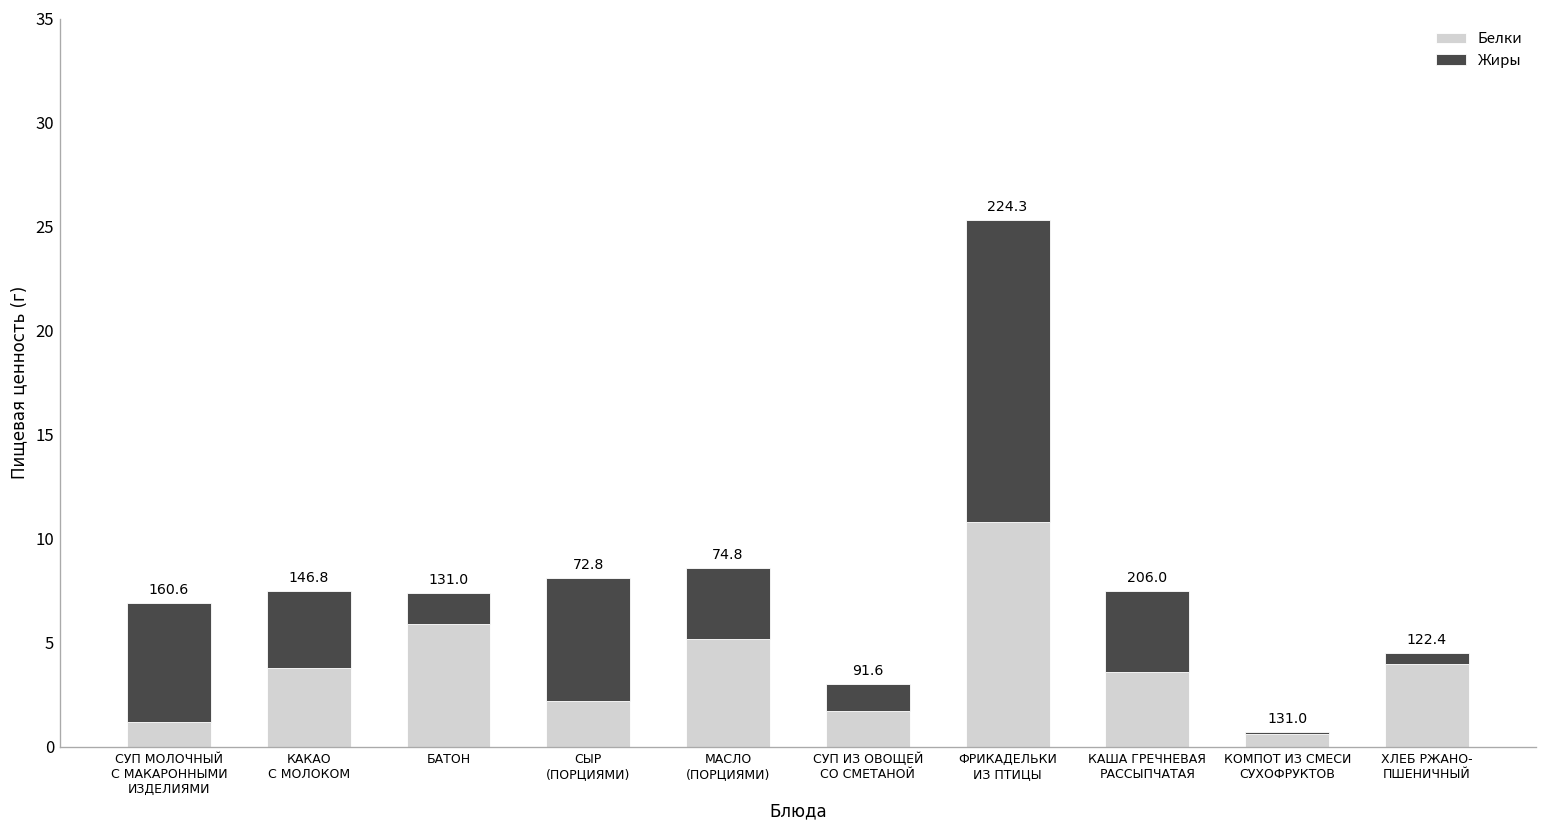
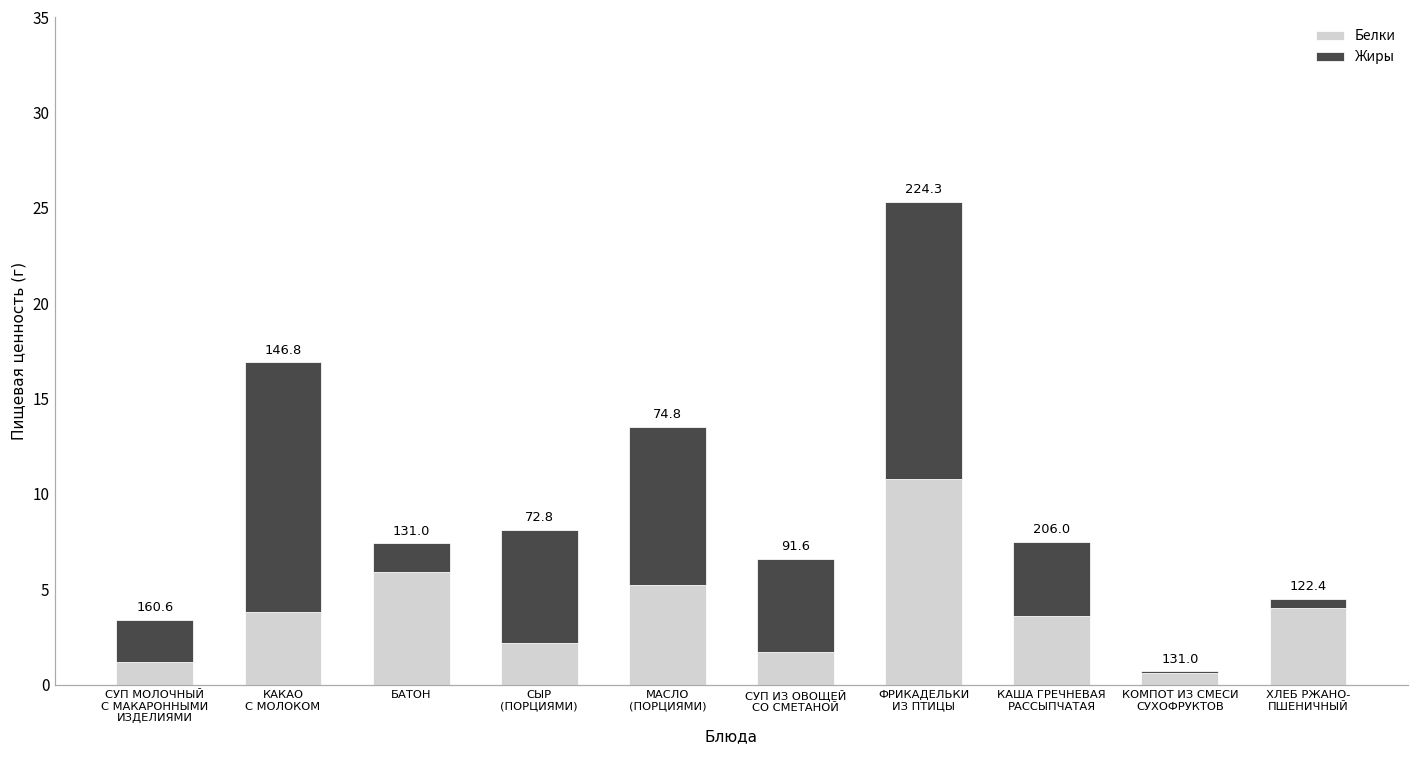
  {
    "Белки": {
      "СУП МОЛОЧНЫЙ С МАКАРОННЫМИ ИЗДЕЛИЯМИ": 1.2,
      "КАКАО С МОЛОКОМ": 3.8,
      "БАТОН": 5.9,
      "СЫР (ПОРЦИЯМИ)": 2.2,
      "МАСЛО (ПОРЦИЯМИ)": 5.2,
      "СУП ИЗ ОВОЩЕЙ СО СМЕТАНОЙ": 1.7,
      "ФРИКАДЕЛЬКИ ИЗ ПТИЦЫ": 10.8,
      "КАША ГРЕЧНЕВАЯ РАССЫПЧАТАЯ": 3.6,
      "КОМПОТ ИЗ СМЕСИ СУХОФРУКТОВ": 0.6,
      "ХЛЕБ РЖАНО- ПШЕНИЧНЫЙ": 4.0
    },
    "Жиры": {
-     "СУП МОЛОЧНЫЙ С МАКАРОННЫМИ ИЗДЕЛИЯМИ": 5.7,
-     "КАКАО С МОЛОКОМ": 3.7,
-     "МАСЛО (ПОРЦИЯМИ)": 3.4,
-     "СУП ИЗ ОВОЩЕЙ СО СМЕТАНОЙ": 1.3
+     "СУП МОЛОЧНЫЙ С МАКАРОННЫМИ ИЗДЕЛИЯМИ": 2.2,
+     "КАКАО С МОЛОКОМ": 13.1,
+     "МАСЛО (ПОРЦИЯМИ)": 8.3,
+     "СУП ИЗ ОВОЩЕЙ СО СМЕТАНОЙ": 4.9
    }
  }
